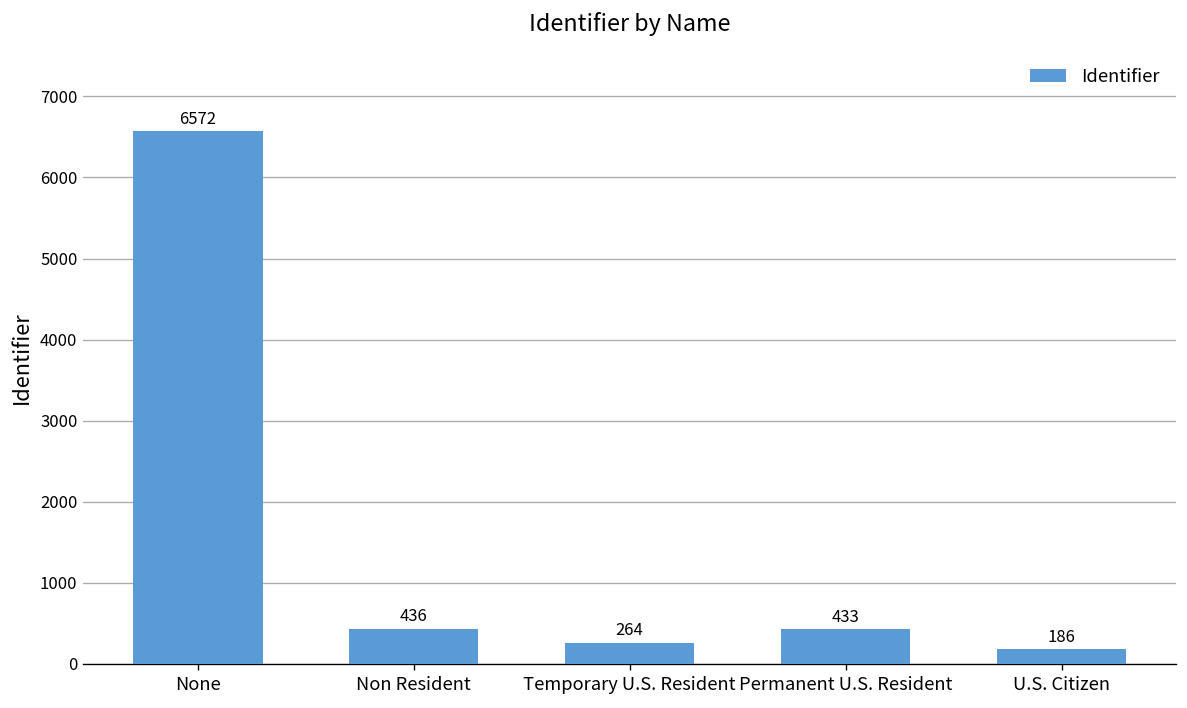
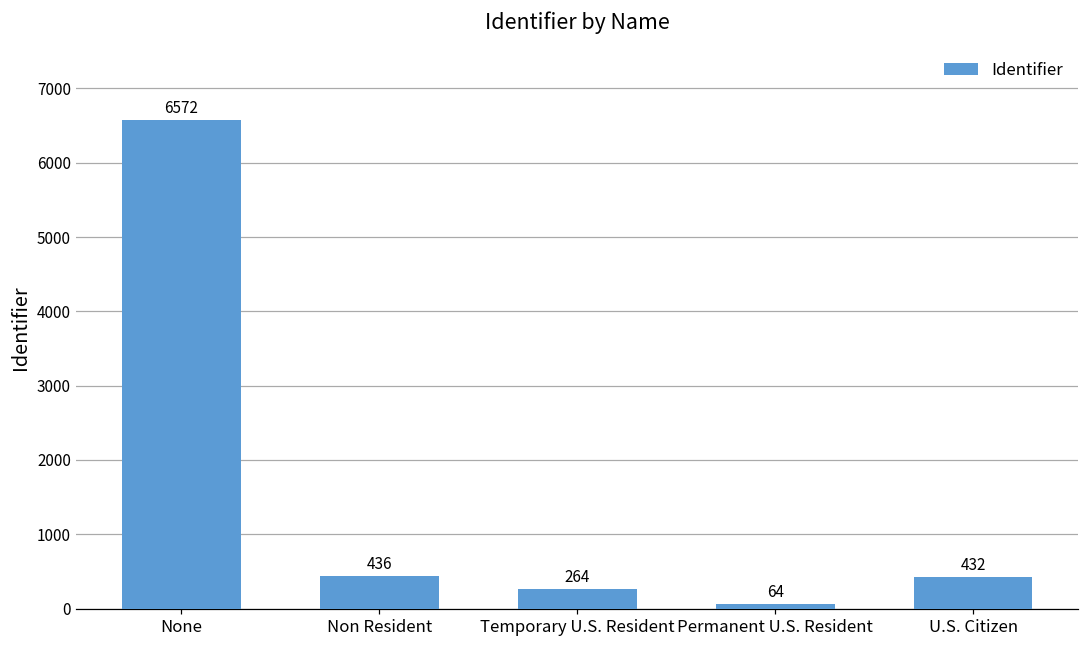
  {
    "None": 6572,
    "Non Resident": 436,
    "Temporary U.S. Resident": 264,
-   "Permanent U.S. Resident": 433,
-   "U.S. Citizen": 186
+   "Permanent U.S. Resident": 64,
+   "U.S. Citizen": 432
  }
